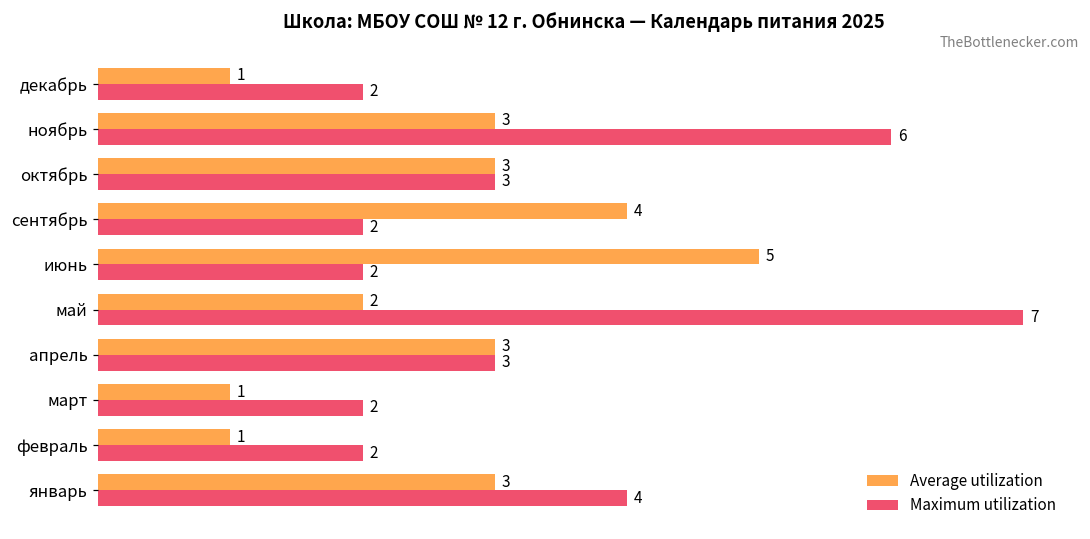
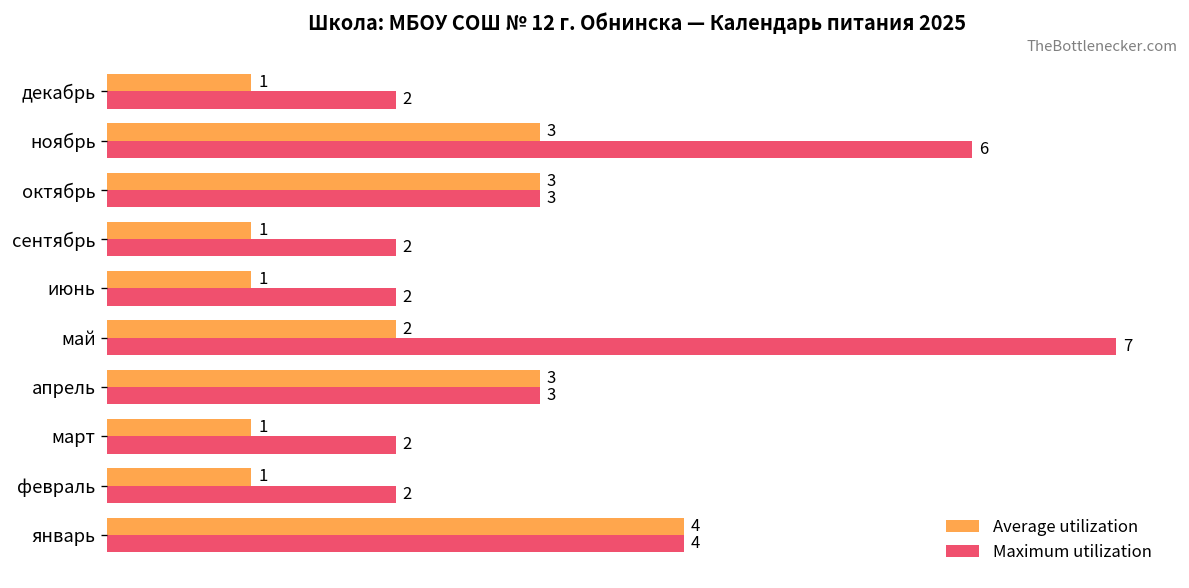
  {
    "Average utilization": {
      "декабрь": 1,
      "ноябрь": 3,
      "октябрь": 3,
-     "сентябрь": 4,
-     "июнь": 5,
+     "сентябрь": 1,
+     "июнь": 1,
      "май": 2,
      "апрель": 3,
      "март": 1,
      "февраль": 1,
-     "январь": 3
+     "январь": 4
    },
    "Maximum utilization": {
      "декабрь": 2,
      "ноябрь": 6,
      "октябрь": 3,
      "сентябрь": 2,
      "июнь": 2,
      "май": 7,
      "апрель": 3,
      "март": 2,
      "февраль": 2,
      "январь": 4
    }
  }
